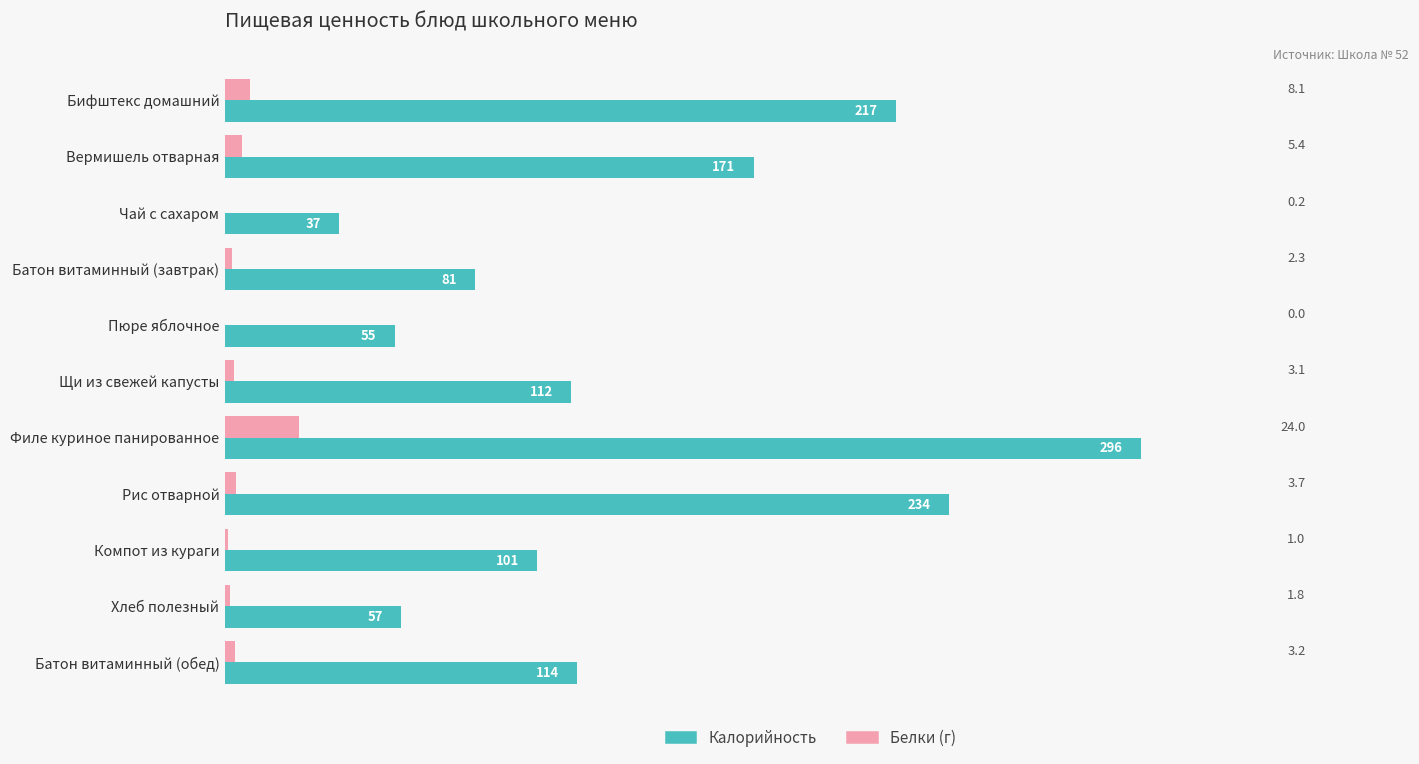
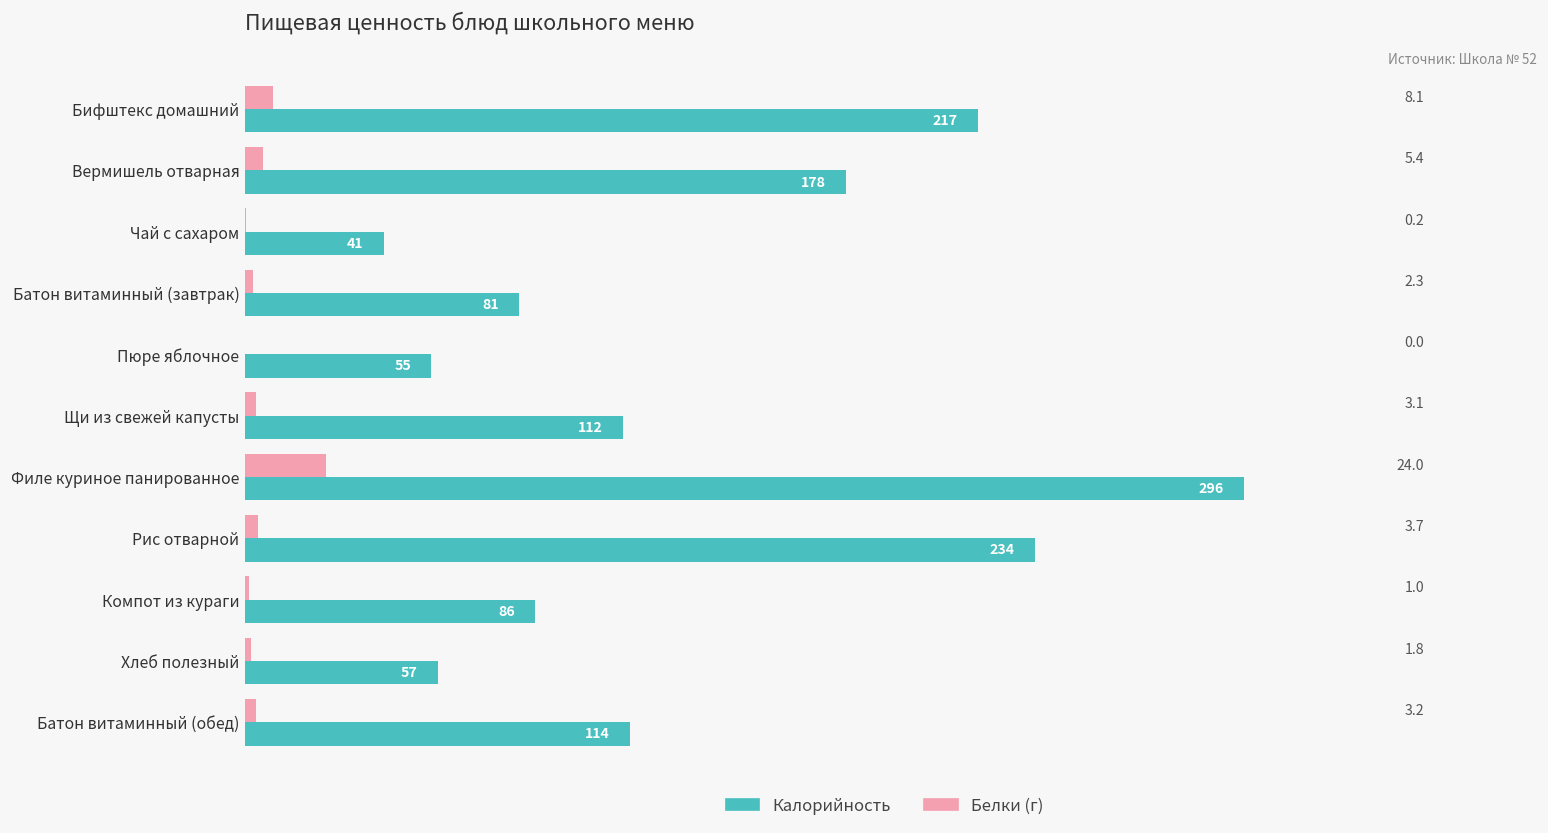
  {
    "Калорийность": {
      "Бифштекс домашний": 217,
-     "Вермишель отварная": 171,
-     "Чай с сахаром": 37,
+     "Вермишель отварная": 178,
+     "Чай с сахаром": 41,
      "Батон витаминный (завтрак)": 81,
      "Пюре яблочное": 55,
      "Щи из свежей капусты": 112,
      "Филе куриное панированное": 296,
      "Рис отварной": 234,
-     "Компот из кураги": 101,
+     "Компот из кураги": 86,
      "Хлеб полезный": 57,
      "Батон витаминный (обед)": 114
    }
  }
